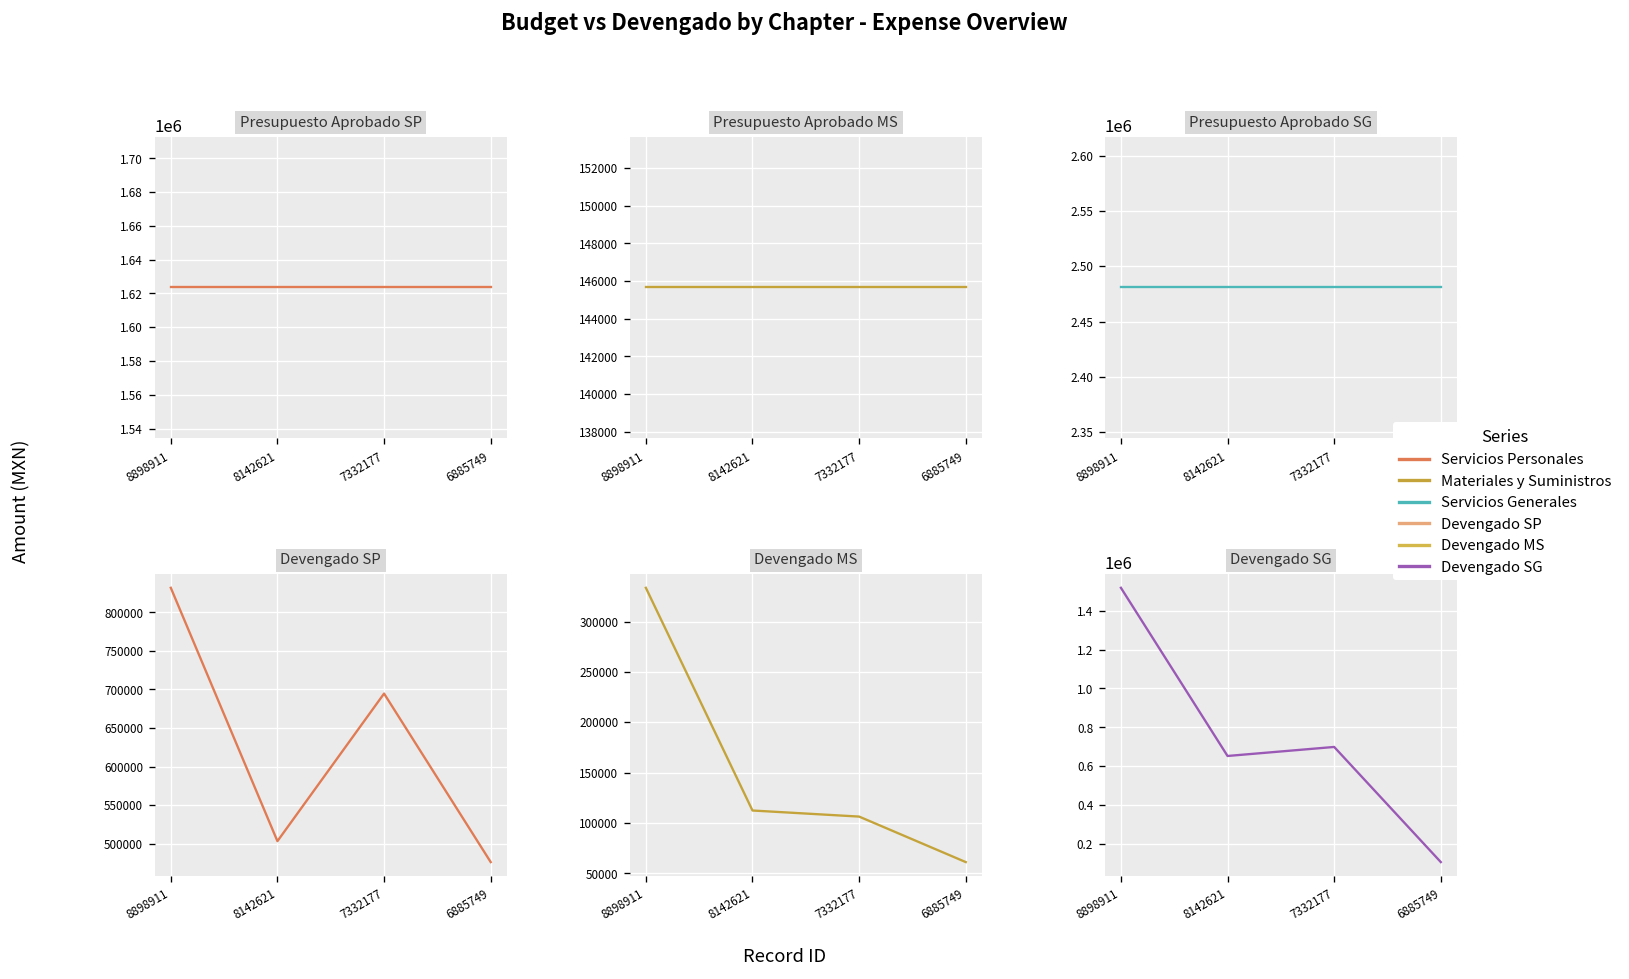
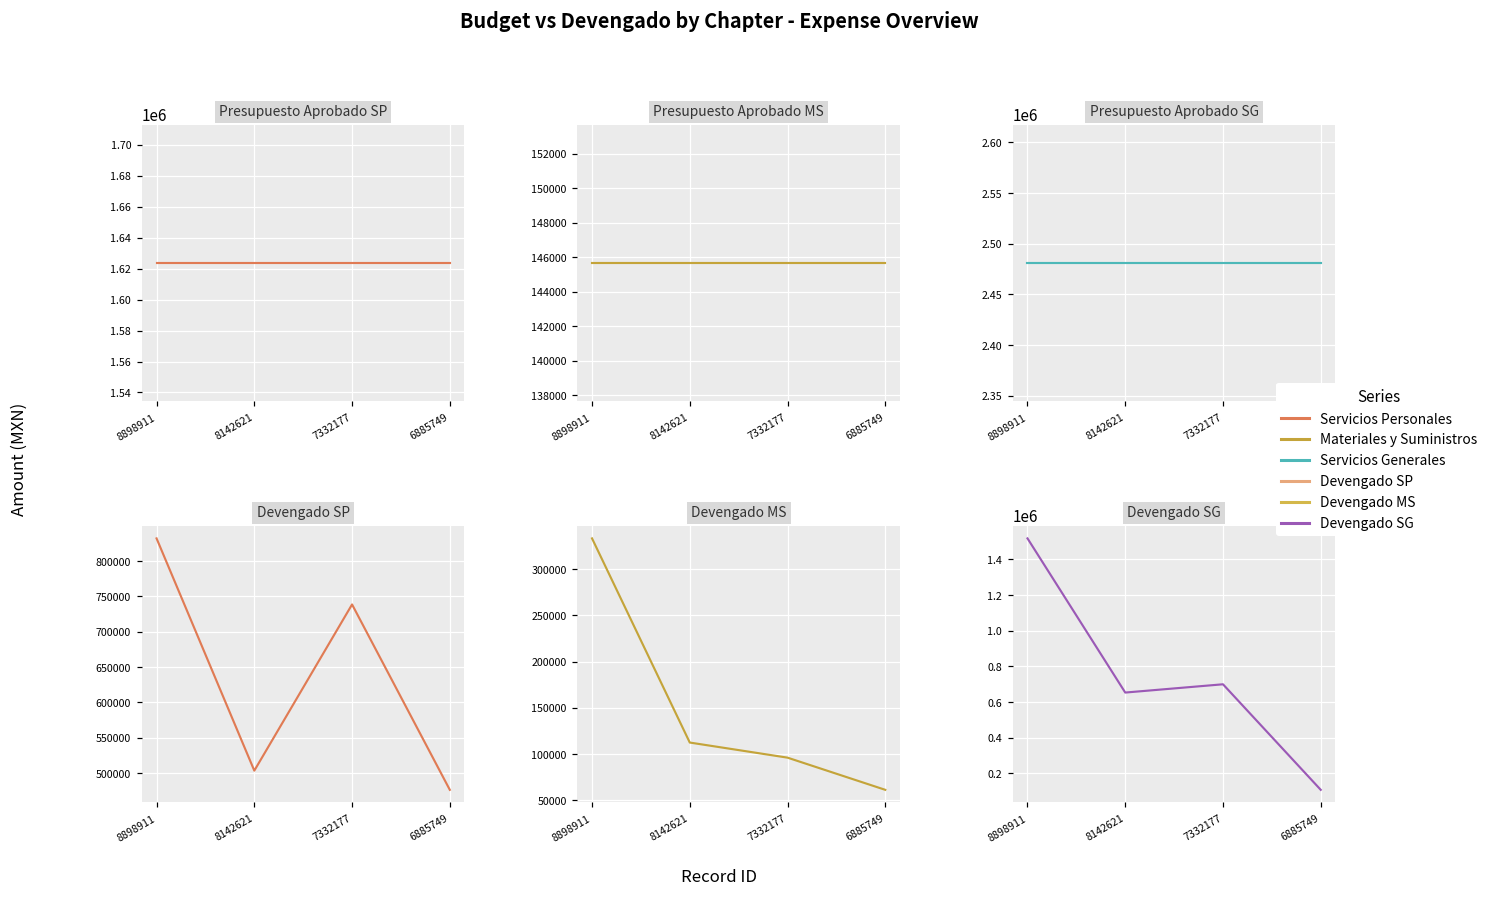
  {
    "Presupuesto Aprobado SP": {
      "8898911": 1624000,
      "8142621": 1624000,
      "7332177": 1624000,
      "6885749": 1624000
    },
    "Presupuesto Aprobado MS": {
      "8898911": 145700,
      "8142621": 145700,
      "7332177": 145700,
      "6885749": 145700
    },
    "Presupuesto Aprobado SG": {
      "8898911": 2480000,
      "8142621": 2480000,
      "7332177": 2480000,
      "6885749": 2480000
    },
    "Devengado SP": {
      "8898911": 830000,
      "8142621": 500000,
-     "7332177": 690000,
+     "7332177": 740000,
      "6885749": 480000
    },
    "Devengado MS": {
      "8898911": 330000,
      "8142621": 110000,
-     "7332177": 110000,
+     "7332177": 100000,
      "6885749": 60000
    },
    "Devengado SG": {
      "8898911": 1520000,
      "8142621": 650000,
      "7332177": 700000,
      "6885749": 110000
    }
  }
